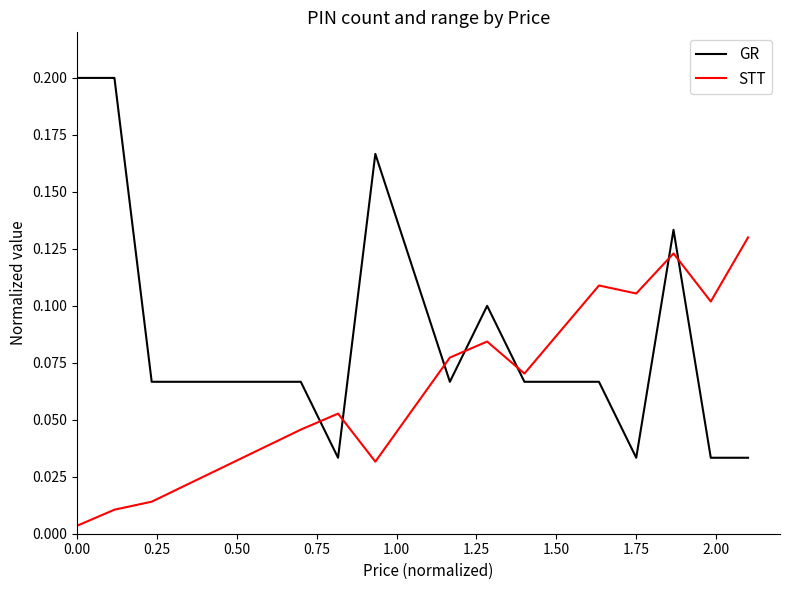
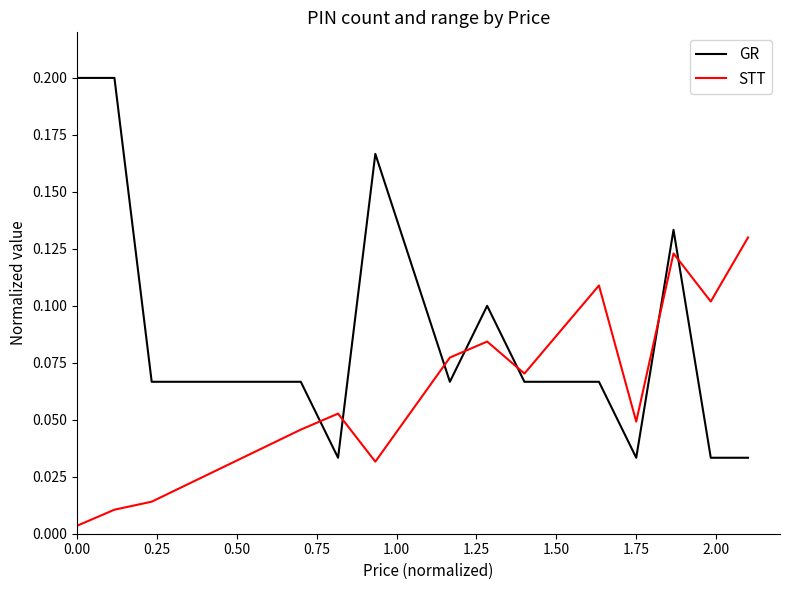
  {
    "GR": {
      "0.00": 0.200,
      "1.75": 0.033
    },
    "STT": {
      "0.00": 0.004,
-     "1.75": 0.105
+     "1.75": 0.049
    }
  }
